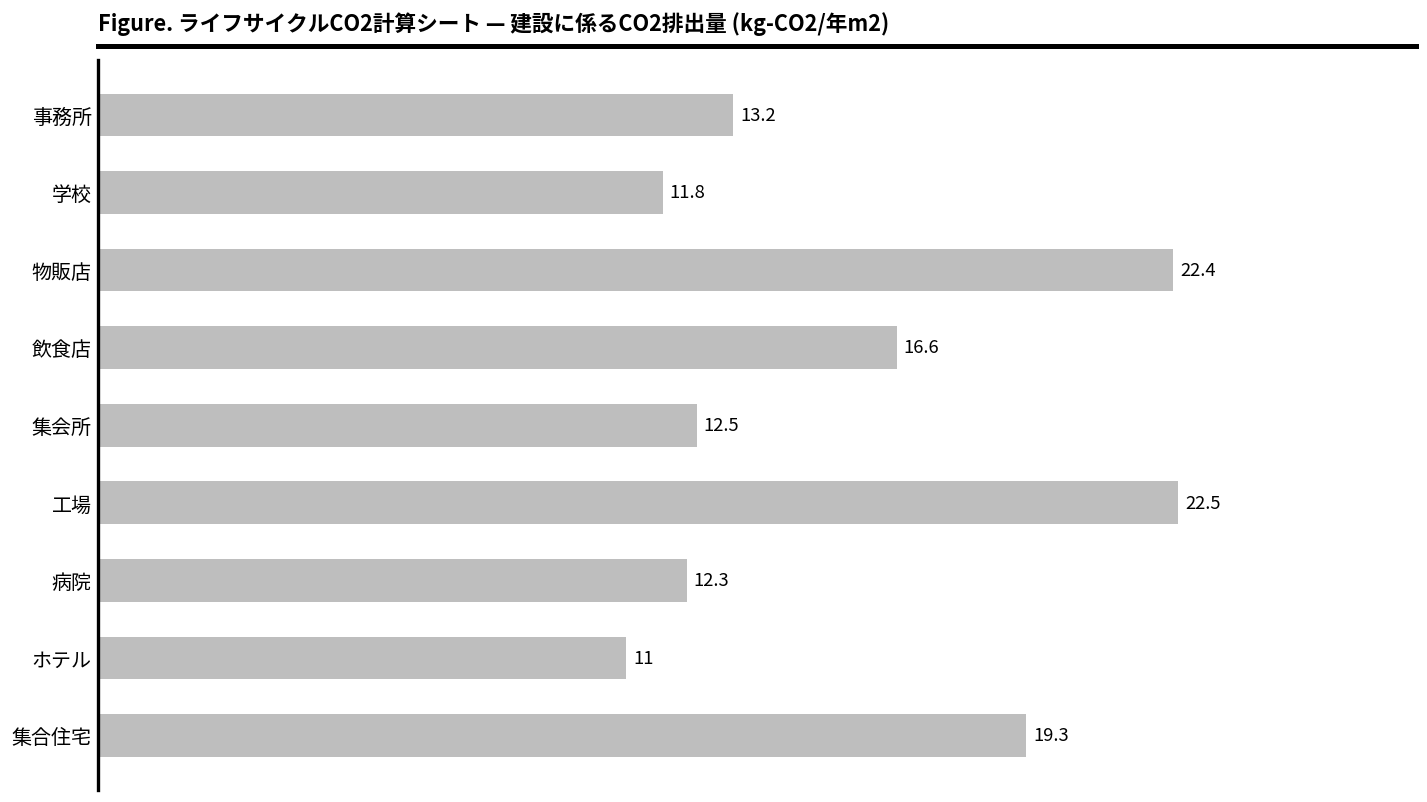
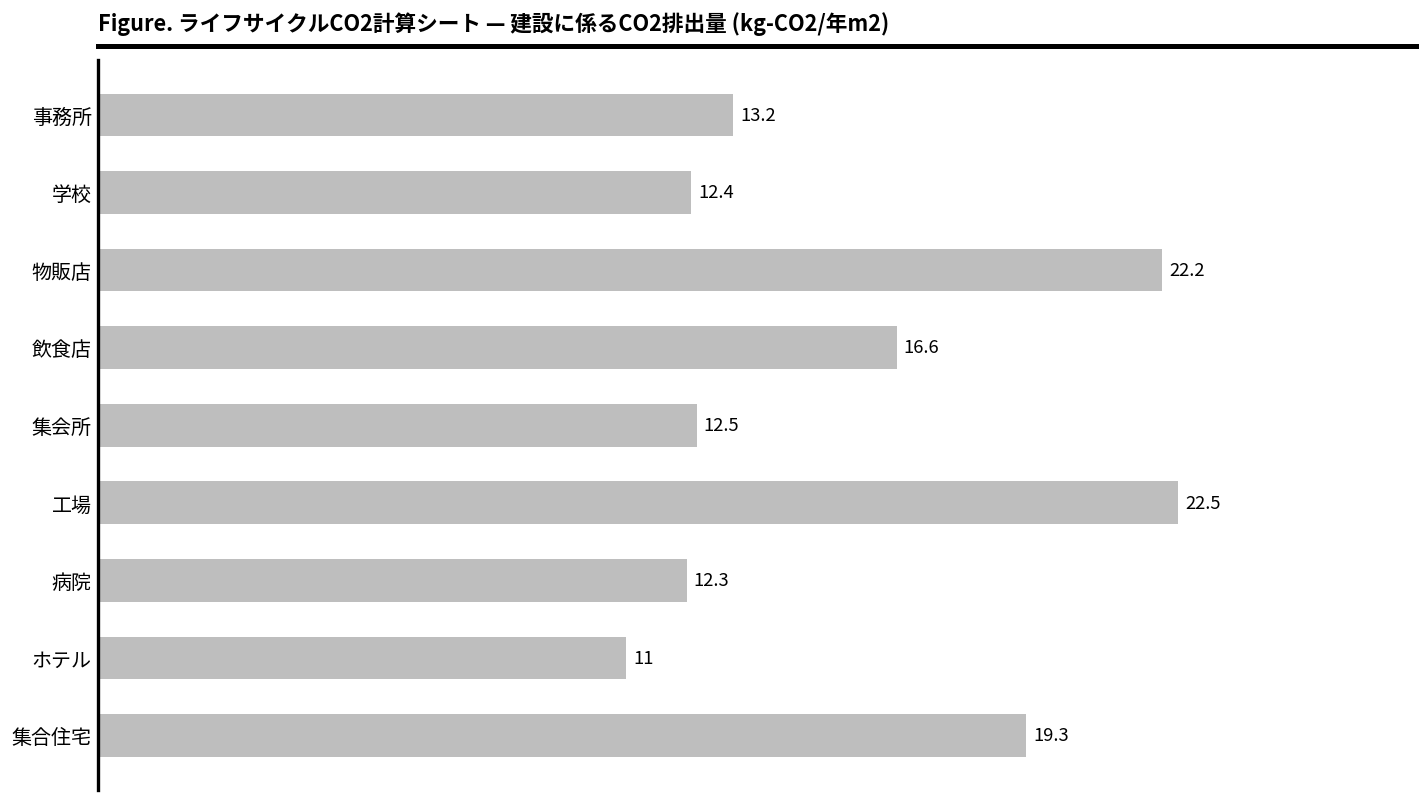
  {
    "事務所": 13.2,
-   "学校": 11.8,
-   "物販店": 22.4,
+   "学校": 12.4,
+   "物販店": 22.2,
    "飲食店": 16.6,
    "集会所": 12.5,
    "工場": 22.5,
    "病院": 12.3,
    "ホテル": 11,
    "集合住宅": 19.3
  }
